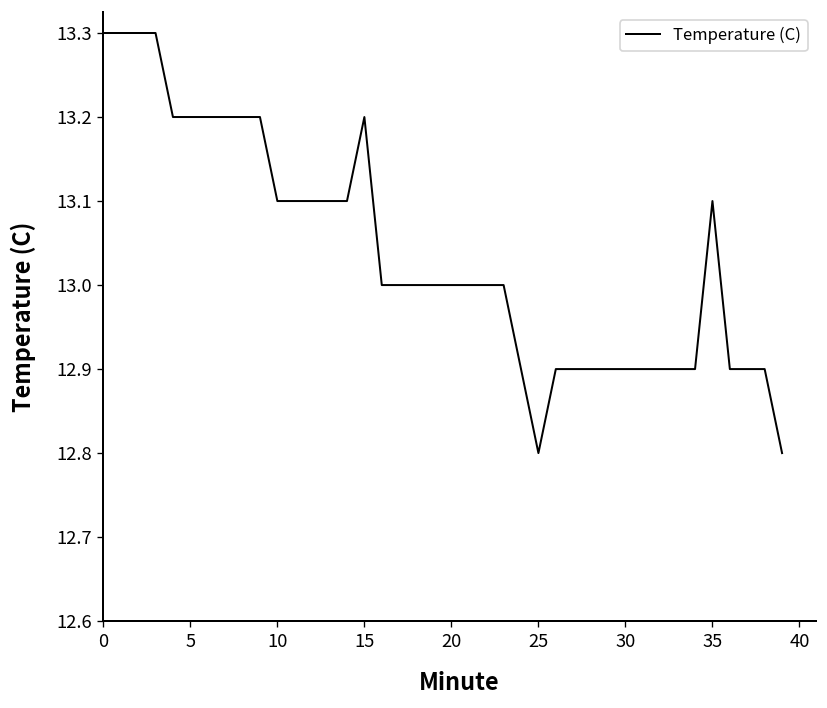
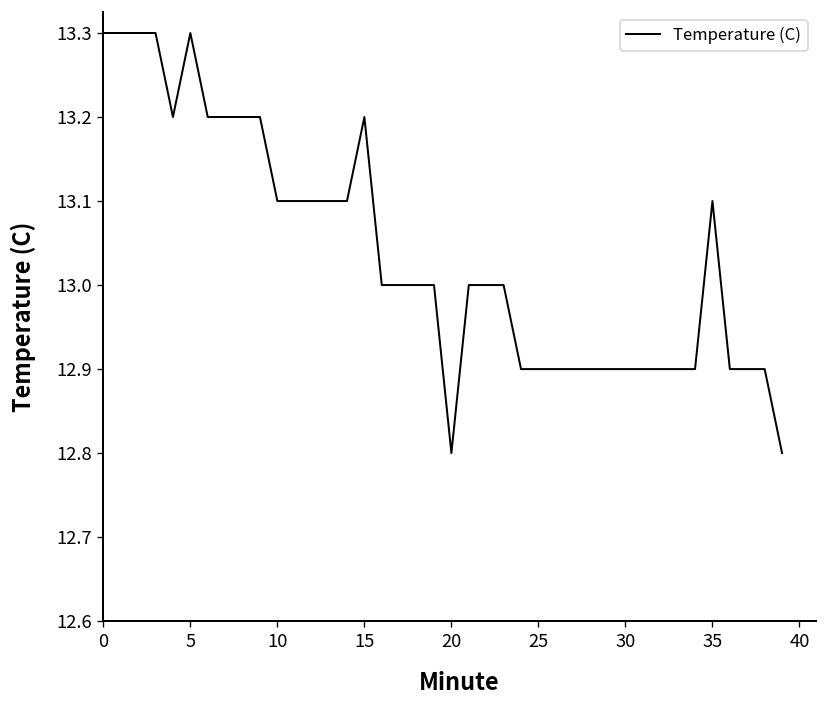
  {
    "0": 13.3,
-   "5": 13.2,
+   "5": 13.3,
    "10": 13.1,
    "15": 13.2,
-   "20": 13.0,
-   "25": 12.8,
+   "20": 12.8,
+   "25": 12.9,
    "30": 12.9,
    "35": 13.1
  }
